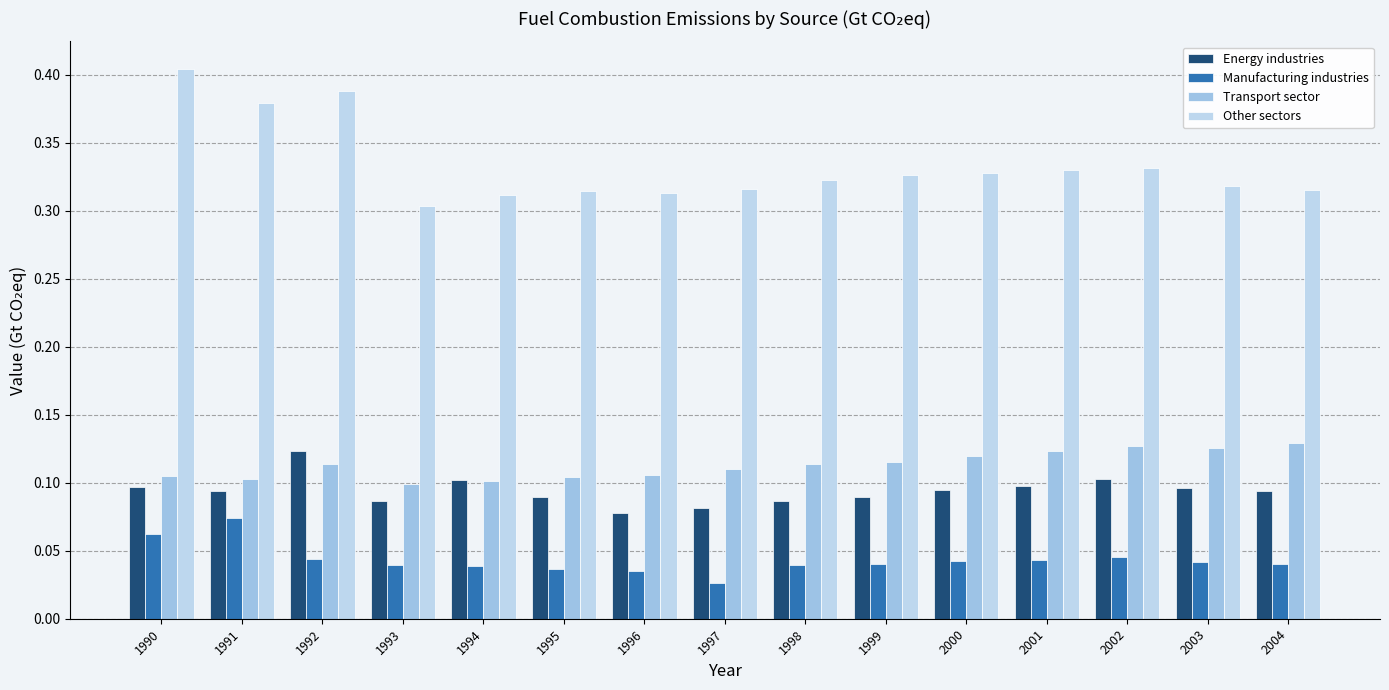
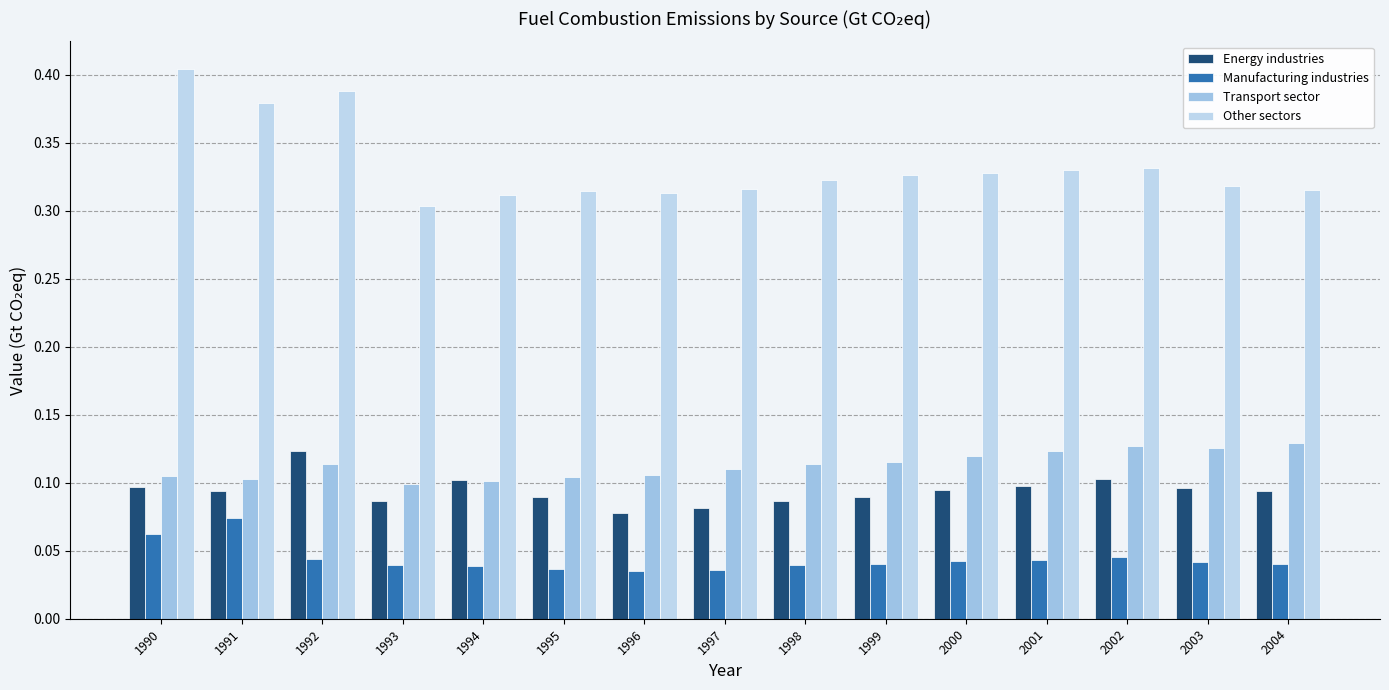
  {
    "Energy industries": {
      "1990": 0.097,
      "1991": 0.094,
      "1992": 0.123,
      "1993": 0.086,
      "1994": 0.102,
      "1995": 0.089,
      "1996": 0.078,
      "1997": 0.081,
      "1998": 0.087,
      "1999": 0.089,
      "2000": 0.095,
      "2001": 0.098,
      "2002": 0.102,
      "2003": 0.096,
      "2004": 0.094
    },
    "Manufacturing industries": {
      "1990": 0.063,
      "1991": 0.074,
      "1992": 0.044,
      "1993": 0.040,
      "1994": 0.039,
      "1995": 0.037,
      "1996": 0.035,
-     "1997": 0.026,
+     "1997": 0.036,
      "1998": 0.040,
      "1999": 0.040,
      "2000": 0.042,
      "2001": 0.043,
      "2002": 0.045,
      "2003": 0.042,
      "2004": 0.040
    }
  }
